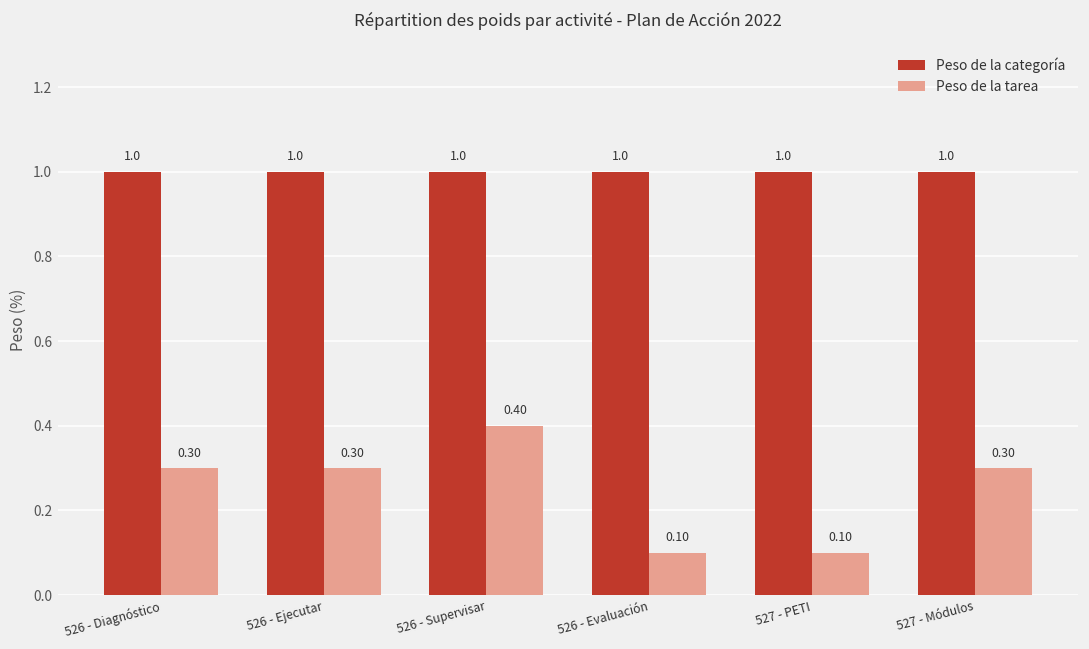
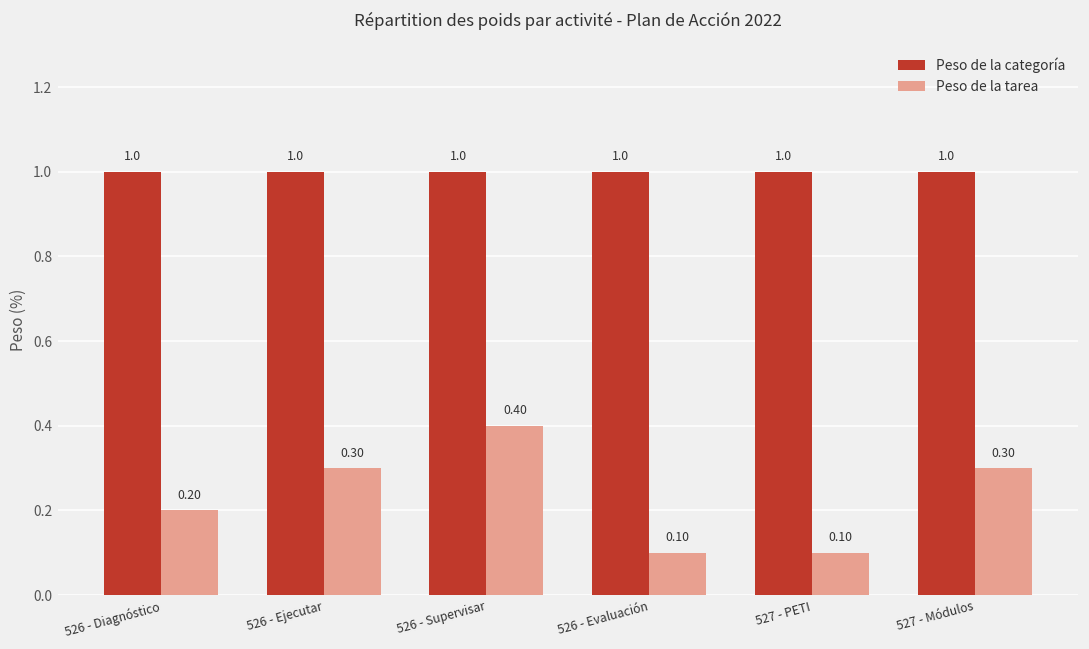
  {
    "Peso de la categoría": {
      "526 - Diagnóstico": 1.0,
      "526 - Ejecutar": 1.0,
      "526 - Supervisar": 1.0,
      "526 - Evaluación": 1.0,
      "527 - PETI": 1.0,
      "527 - Módulos": 1.0
    },
    "Peso de la tarea": {
-     "526 - Diagnóstico": 0.30,
+     "526 - Diagnóstico": 0.20,
      "526 - Ejecutar": 0.30,
      "526 - Supervisar": 0.40,
      "526 - Evaluación": 0.10,
      "527 - PETI": 0.10,
      "527 - Módulos": 0.30
    }
  }
